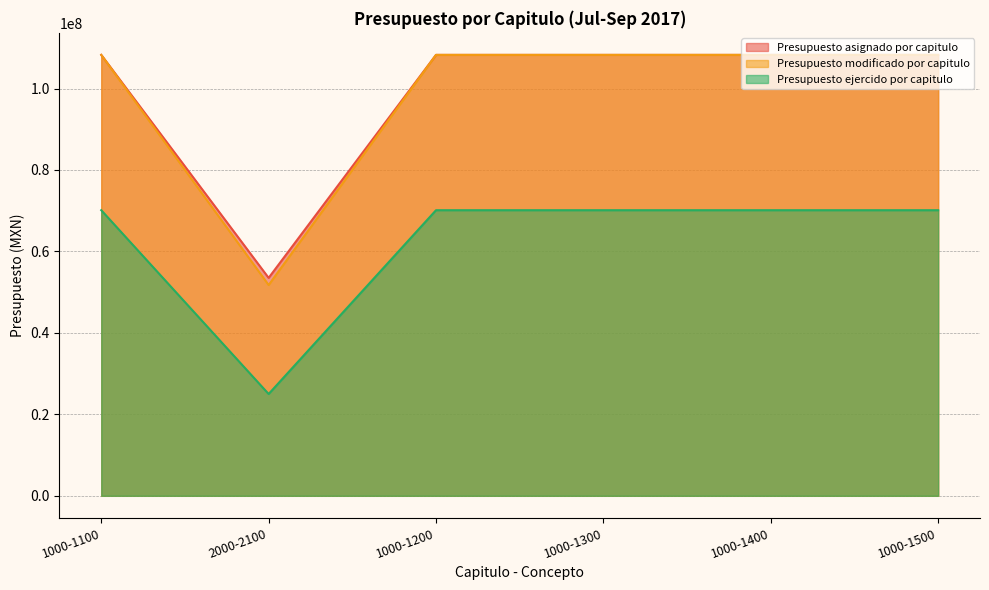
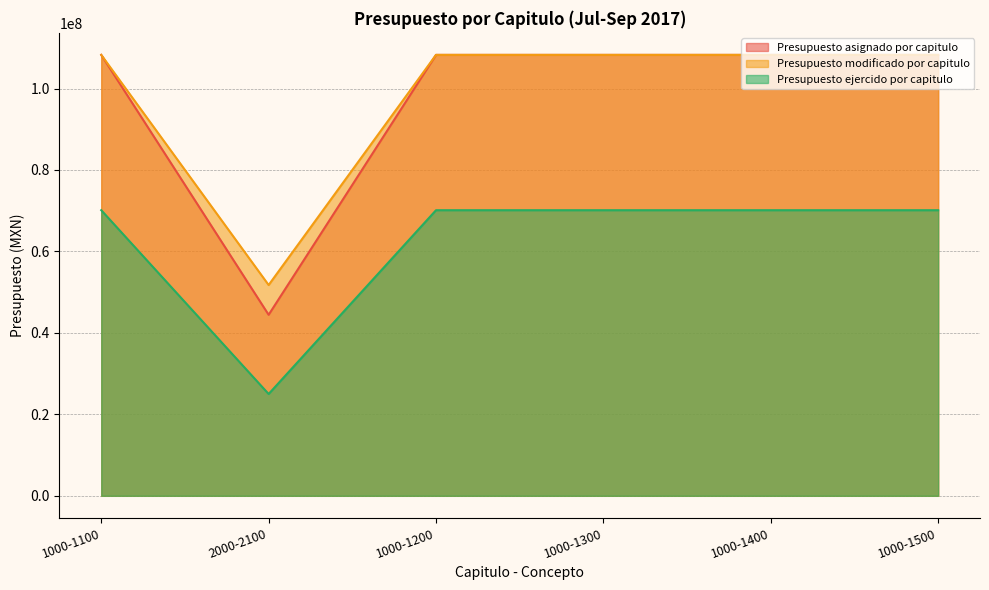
  {
    "Presupuesto asignado por capitulo": {
-     "2000-2100": 54000000
+     "2000-2100": 44000000
    },
    "Presupuesto modificado por capitulo": {
      "2000-2100": 52000000
    },
    "Presupuesto ejercido por capitulo": {
      "1000-1100": 70000000,
      "2000-2100": 25000000,
      "1000-1200": 70000000,
      "1000-1300": 70000000,
      "1000-1400": 70000000,
      "1000-1500": 70000000
    }
  }
